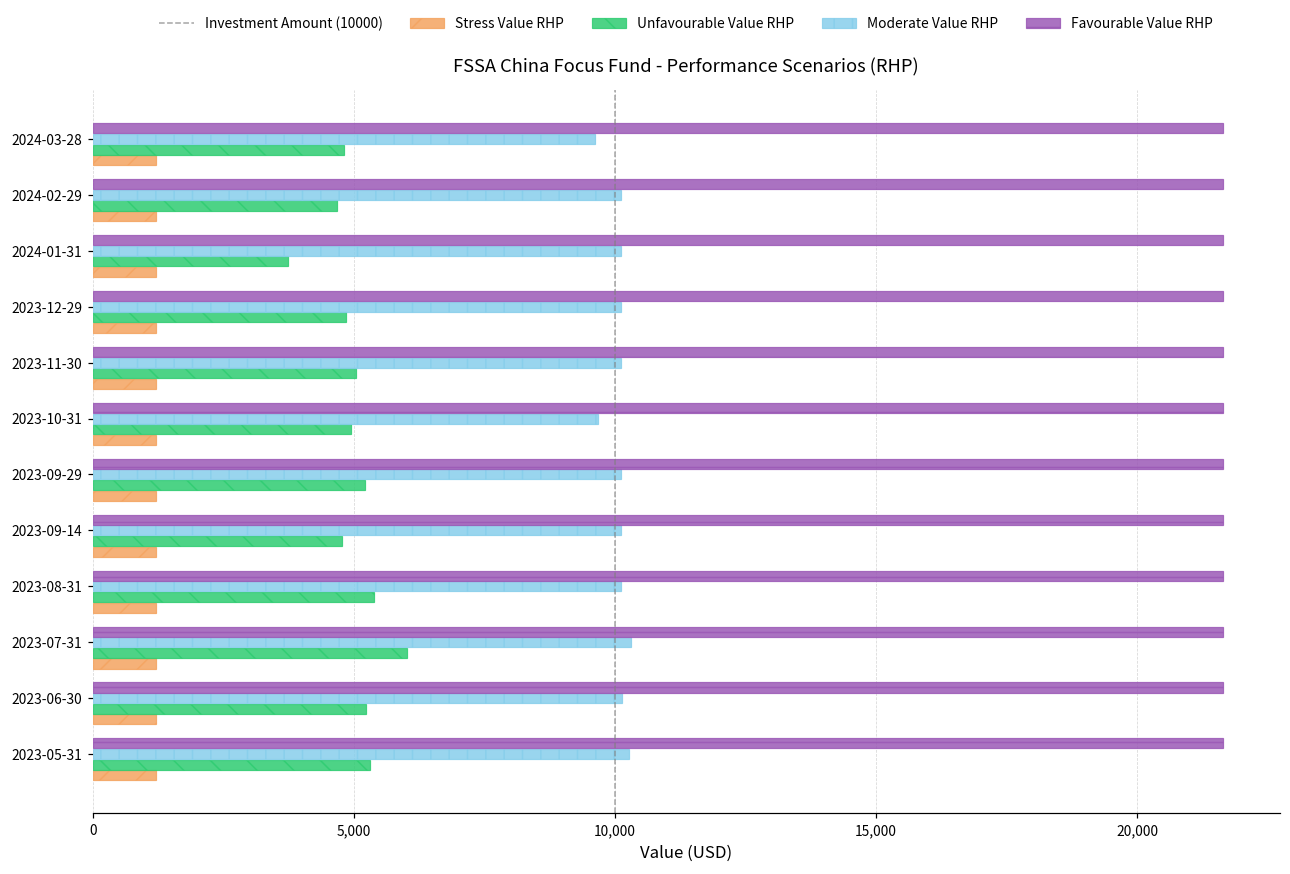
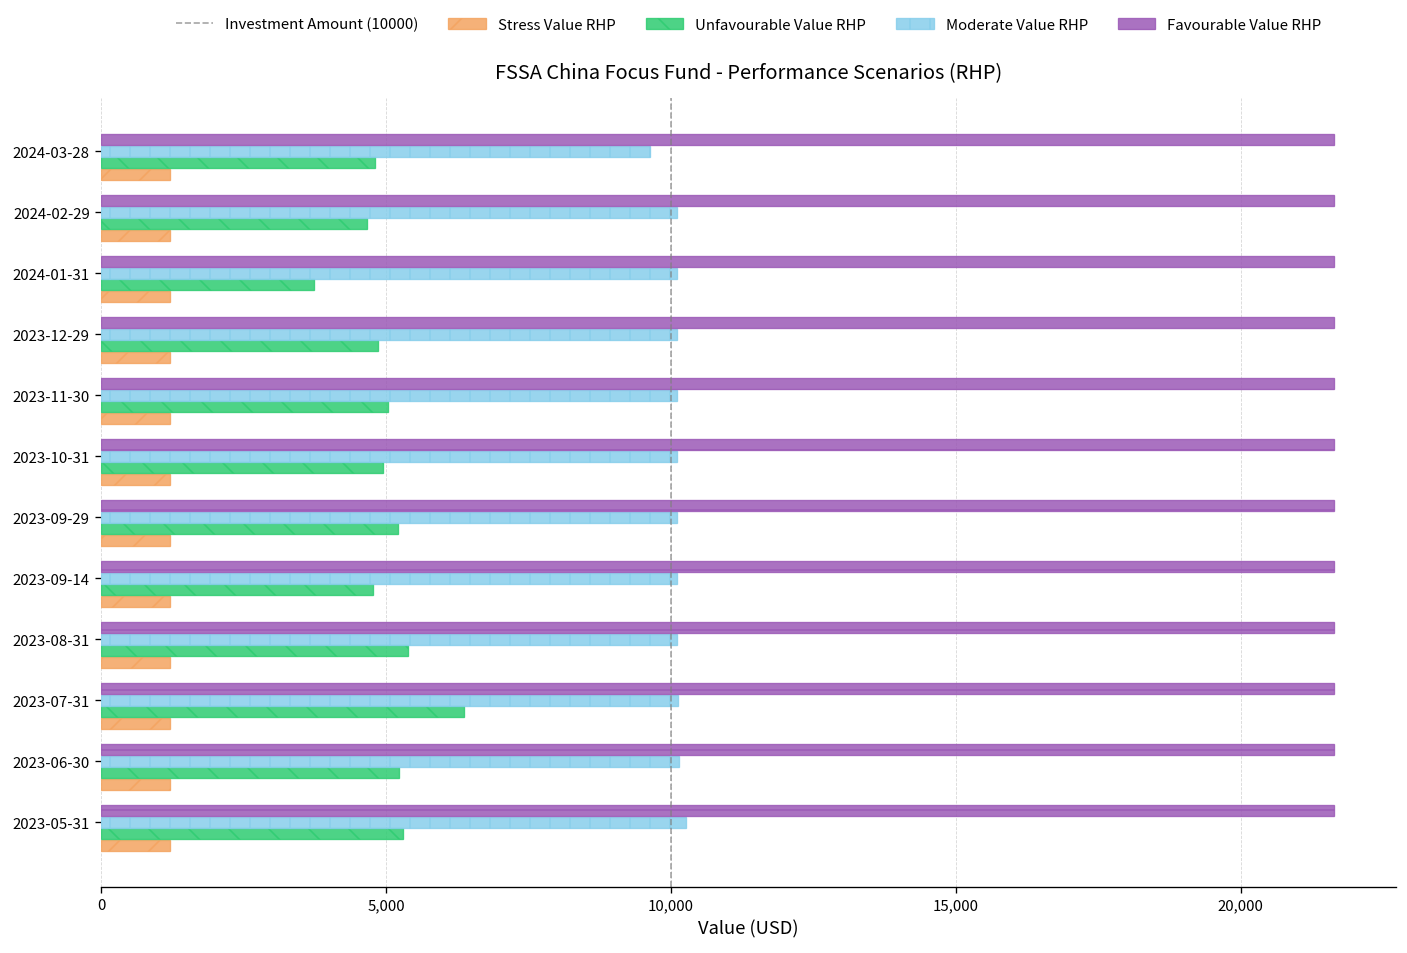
  {
    "Stress Value RHP": {
      "2024-03-28": "1,200",
      "2024-02-29": "1,200",
      "2024-01-31": "1,200",
      "2023-12-29": "1,200",
      "2023-11-30": "1,200",
      "2023-10-31": "1,200",
      "2023-09-29": "1,200",
      "2023-09-14": "1,200",
      "2023-08-31": "1,200",
      "2023-07-31": "1,200",
      "2023-06-30": "1,200",
      "2023-05-31": "1,200"
    },
    "Unfavourable Value RHP": {
      "2024-03-28": "4,800",
      "2024-02-29": "4,700",
      "2024-01-31": "3,700",
      "2023-12-29": "4,900",
      "2023-11-30": "5,000",
      "2023-10-31": "5,000",
      "2023-09-29": "5,200",
      "2023-09-14": "4,800",
      "2023-08-31": "5,400",
-     "2023-07-31": "6,000",
+     "2023-07-31": "6,400",
      "2023-06-30": "5,200",
      "2023-05-31": "5,300"
    },
    "Moderate Value RHP": {
      "2024-03-28": "9,600",
      "2024-02-29": "10,100",
      "2024-01-31": "10,100",
      "2023-12-29": "10,100",
      "2023-11-30": "10,100",
-     "2023-10-31": "9,700",
+     "2023-10-31": "10,100",
      "2023-09-29": "10,100",
      "2023-09-14": "10,100",
      "2023-08-31": "10,100",
-     "2023-07-31": "10,300",
+     "2023-07-31": "10,100",
      "2023-06-30": "10,100",
      "2023-05-31": "10,300"
    },
    "Favourable Value RHP": {
      "2024-03-28": "21,600",
      "2024-02-29": "21,600",
      "2024-01-31": "21,600",
      "2023-12-29": "21,600",
      "2023-11-30": "21,600",
      "2023-10-31": "21,600",
      "2023-09-29": "21,600",
      "2023-09-14": "21,600",
      "2023-08-31": "21,600",
      "2023-07-31": "21,600",
      "2023-06-30": "21,600",
      "2023-05-31": "21,600"
    }
  }
